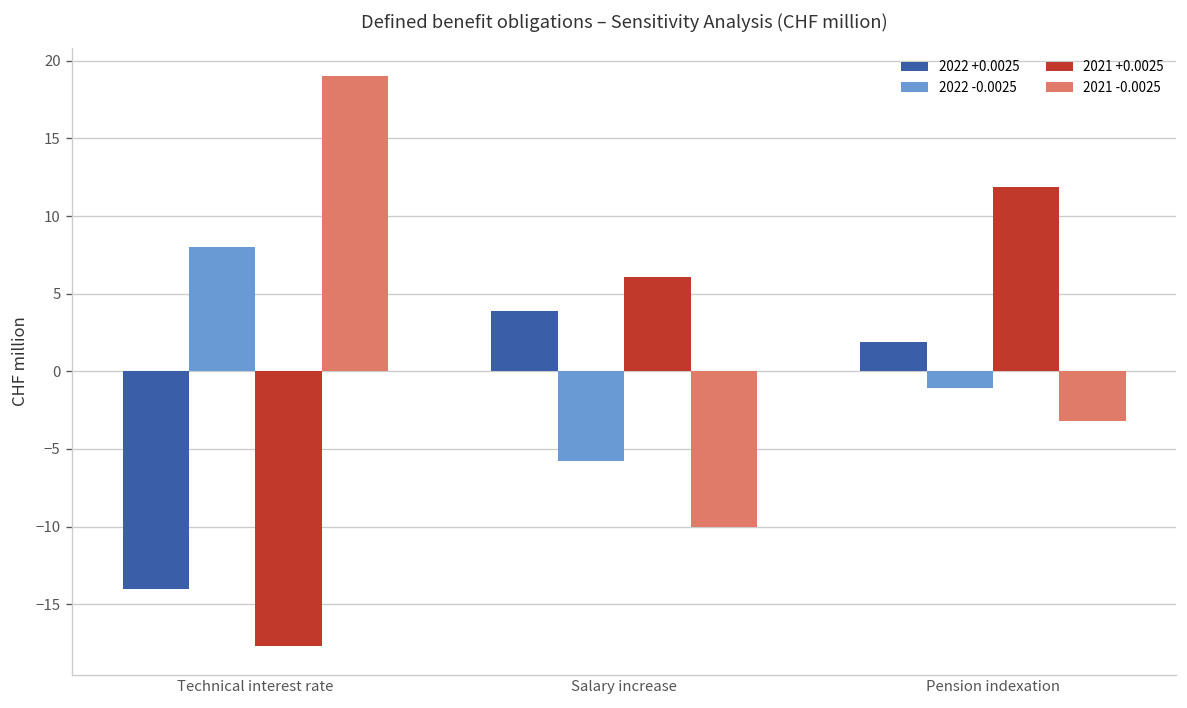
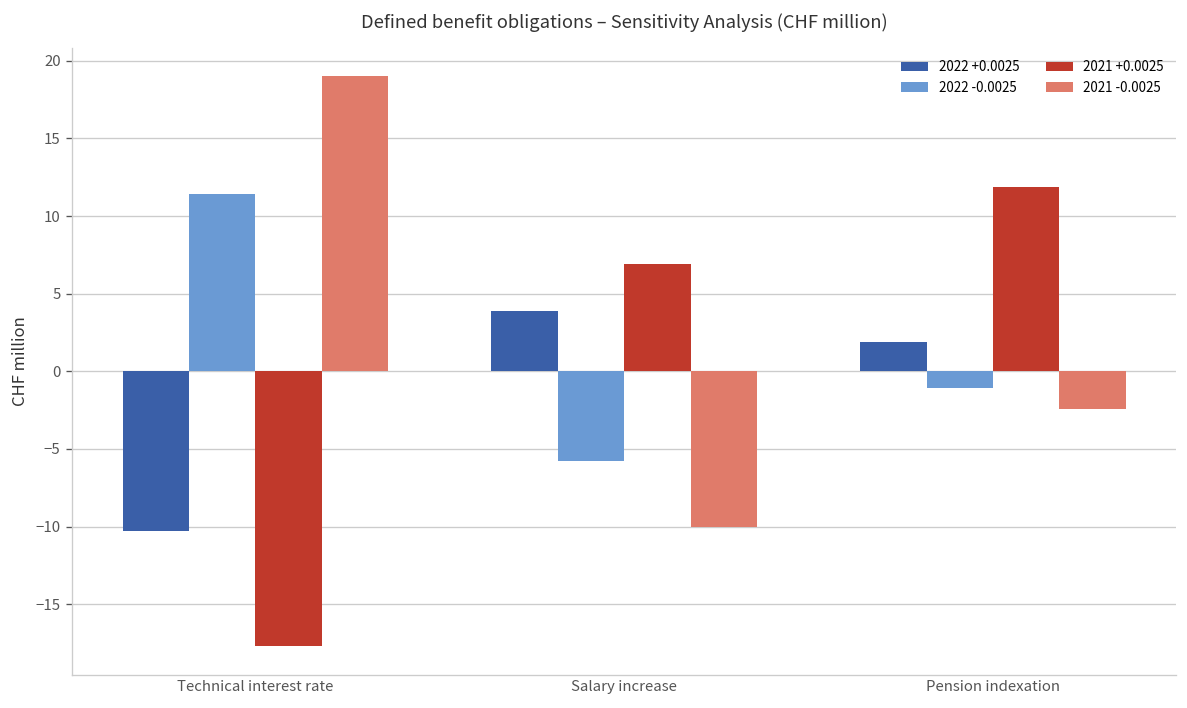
  {
    "2022 +0.0025": {
-     "Technical interest rate": -14.0,
+     "Technical interest rate": -10.3,
      "Salary increase": 3.9,
      "Pension indexation": 1.9
    },
    "2022 -0.0025": {
-     "Technical interest rate": 8.0,
+     "Technical interest rate": 11.4,
      "Salary increase": -5.8,
      "Pension indexation": -1.1
    },
    "2021 +0.0025": {
      "Technical interest rate": -17.7,
-     "Salary increase": 6.1,
+     "Salary increase": 6.9,
      "Pension indexation": 11.9
    },
    "2021 -0.0025": {
      "Technical interest rate": 19.0,
      "Salary increase": -10.0,
-     "Pension indexation": -3.2
+     "Pension indexation": -2.4
    }
  }
